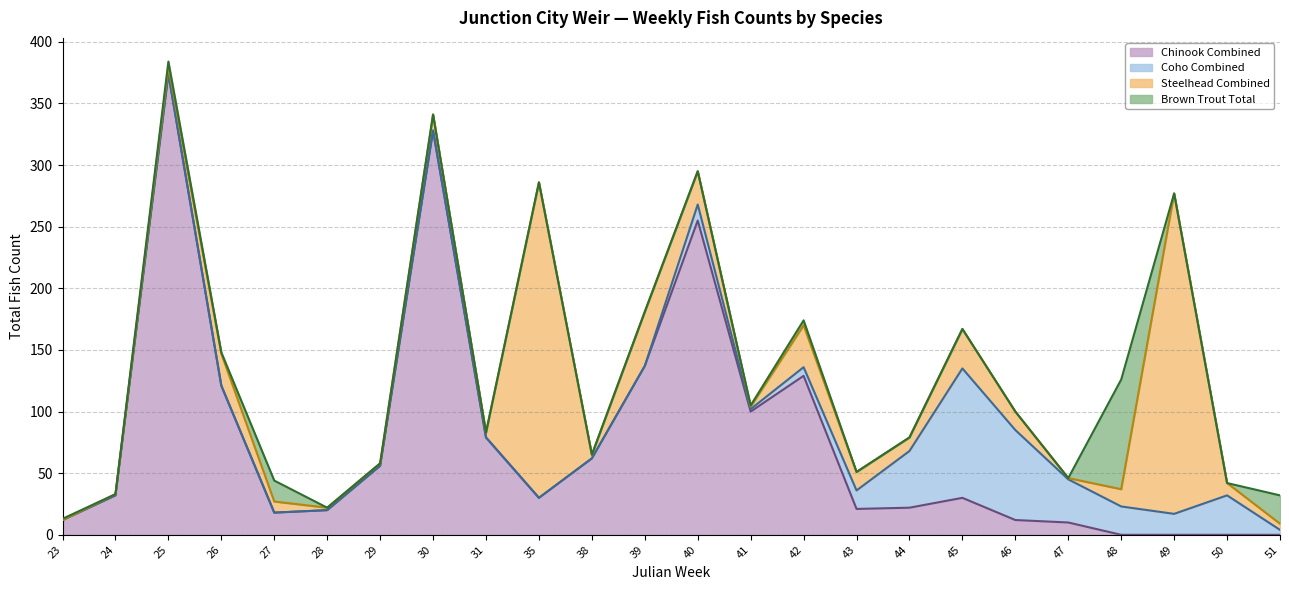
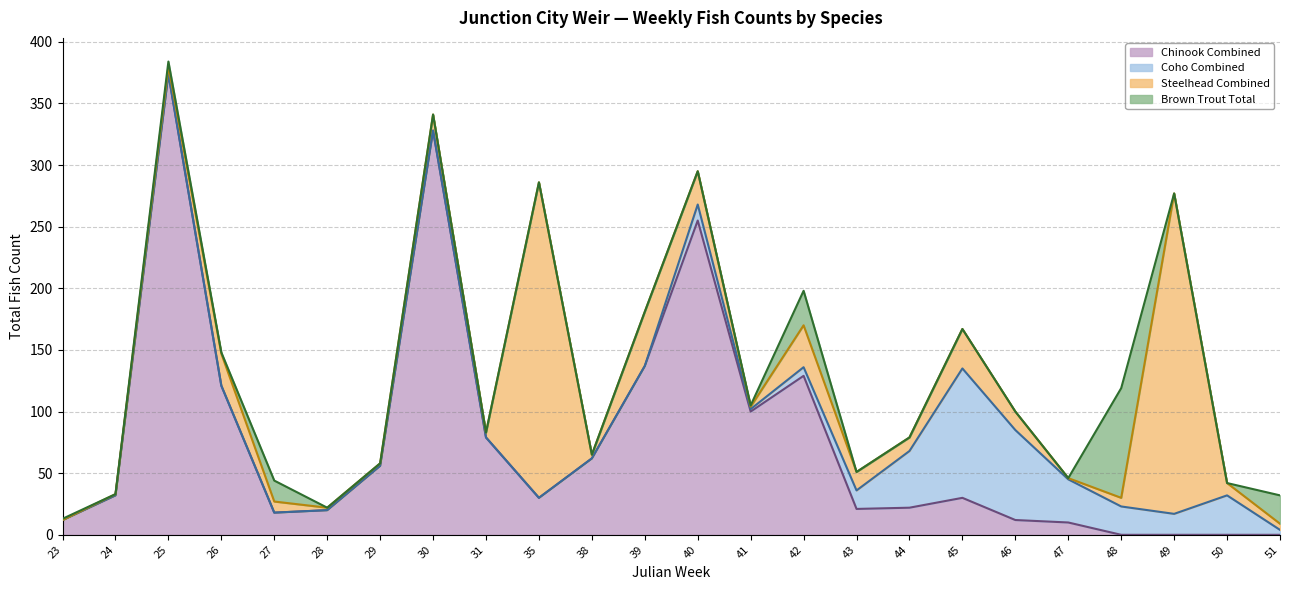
  {
    "Steelhead Combined": {
      "25": 6,
      "27": 9,
      "42": 34,
-     "48": 14,
+     "48": 7,
      "51": 5
    },
    "Brown Trout Total": {
      "25": 4,
      "27": 17,
-     "42": 4,
+     "42": 28,
      "48": 89,
      "51": 23
    }
  }
